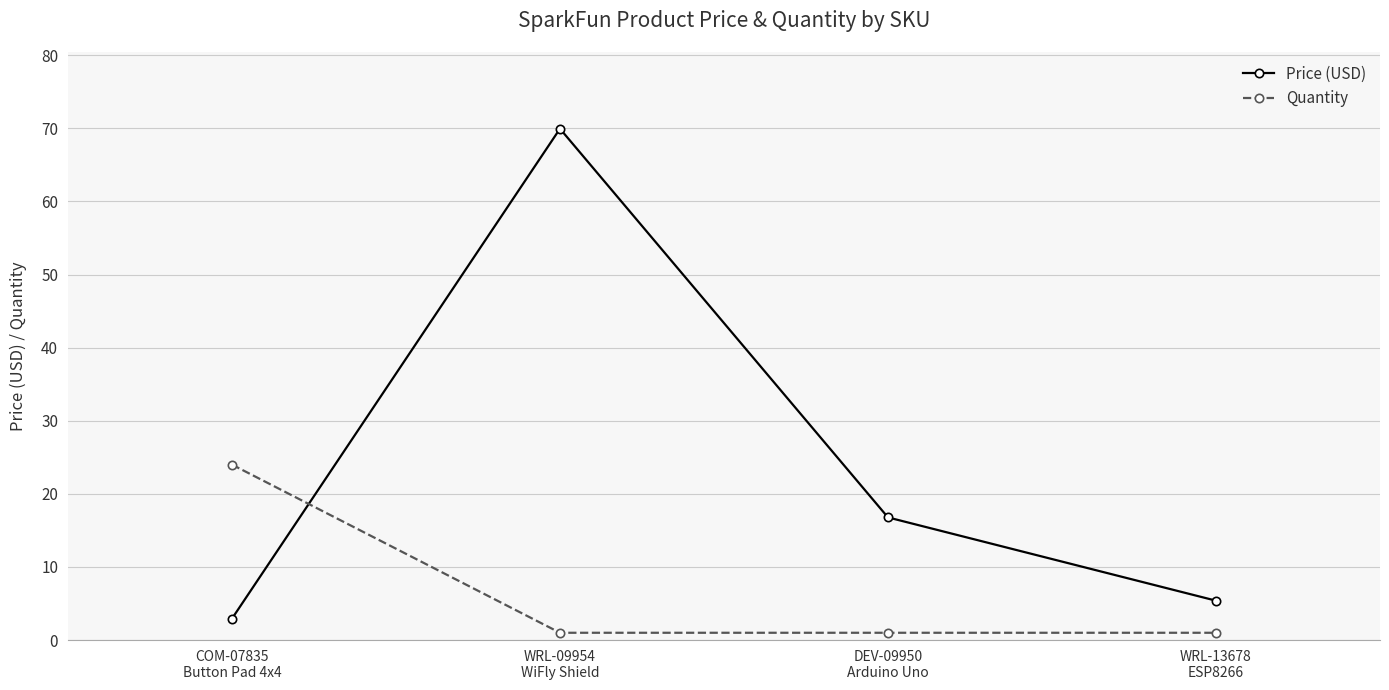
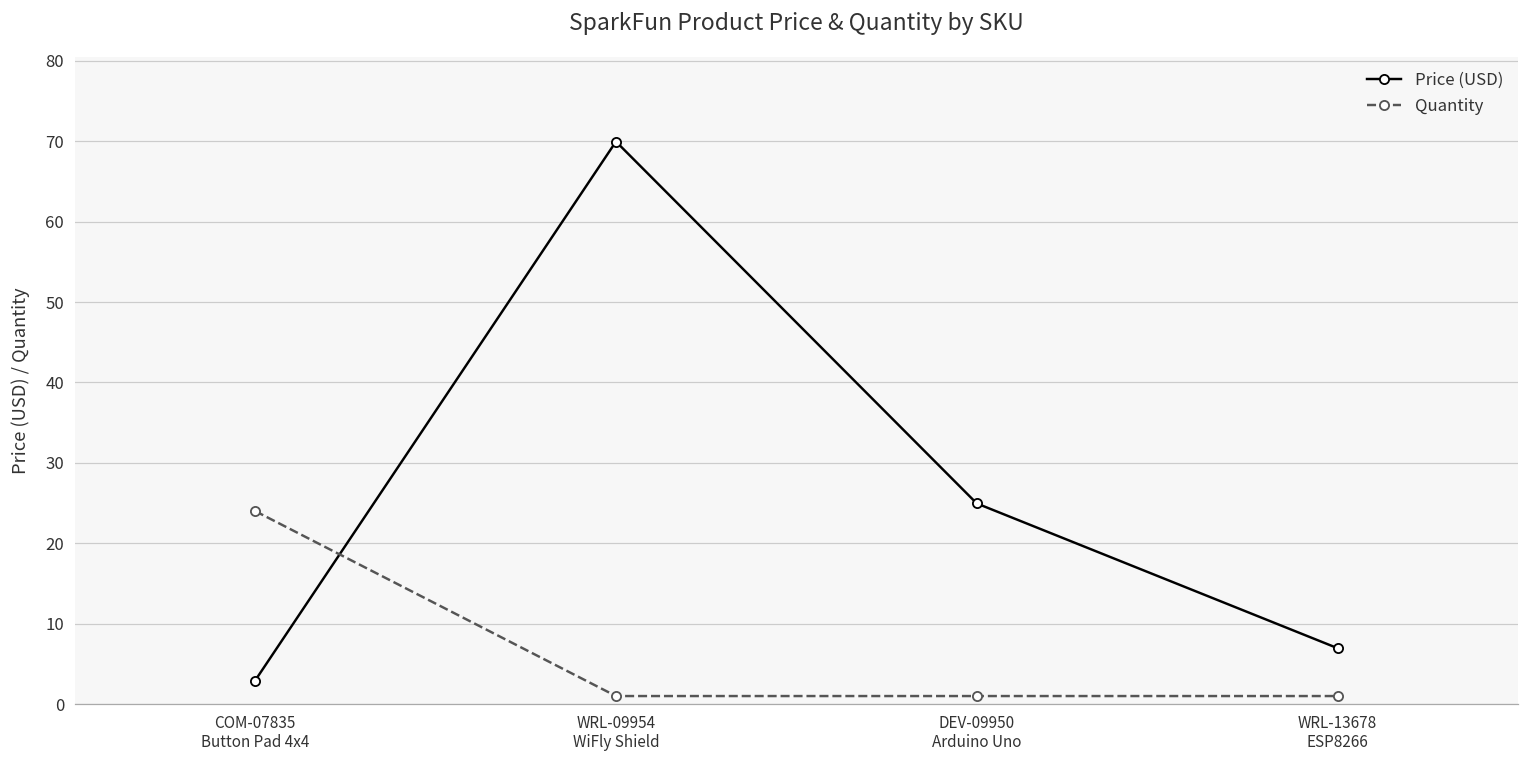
  {
    "Price (USD)": {
      "COM-07835 Button Pad 4x4": 3,
      "WRL-09954 WiFly Shield": 70,
-     "DEV-09950 Arduino Uno": 17,
-     "WRL-13678 ESP8266": 5
+     "DEV-09950 Arduino Uno": 25,
+     "WRL-13678 ESP8266": 7
    },
    "Quantity": {
      "COM-07835 Button Pad 4x4": 24,
      "WRL-09954 WiFly Shield": 1,
      "DEV-09950 Arduino Uno": 1,
      "WRL-13678 ESP8266": 1
    }
  }
